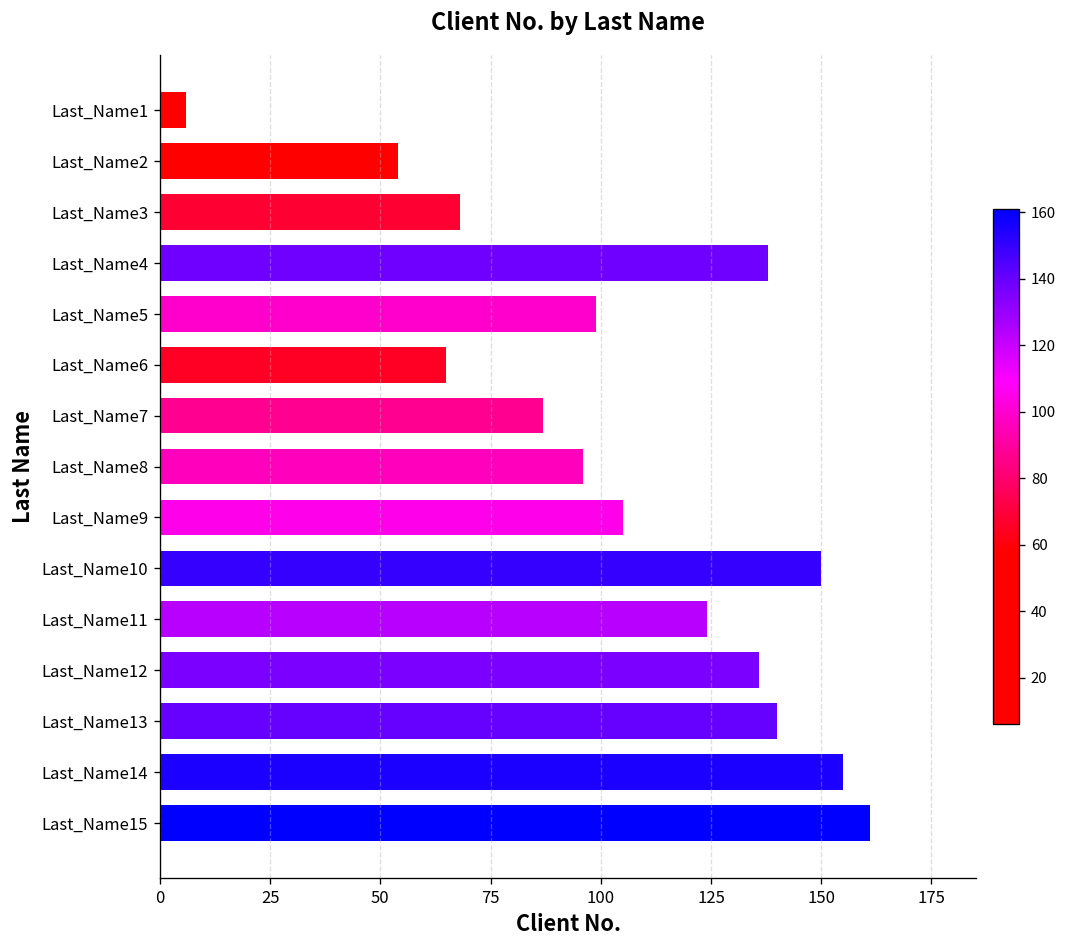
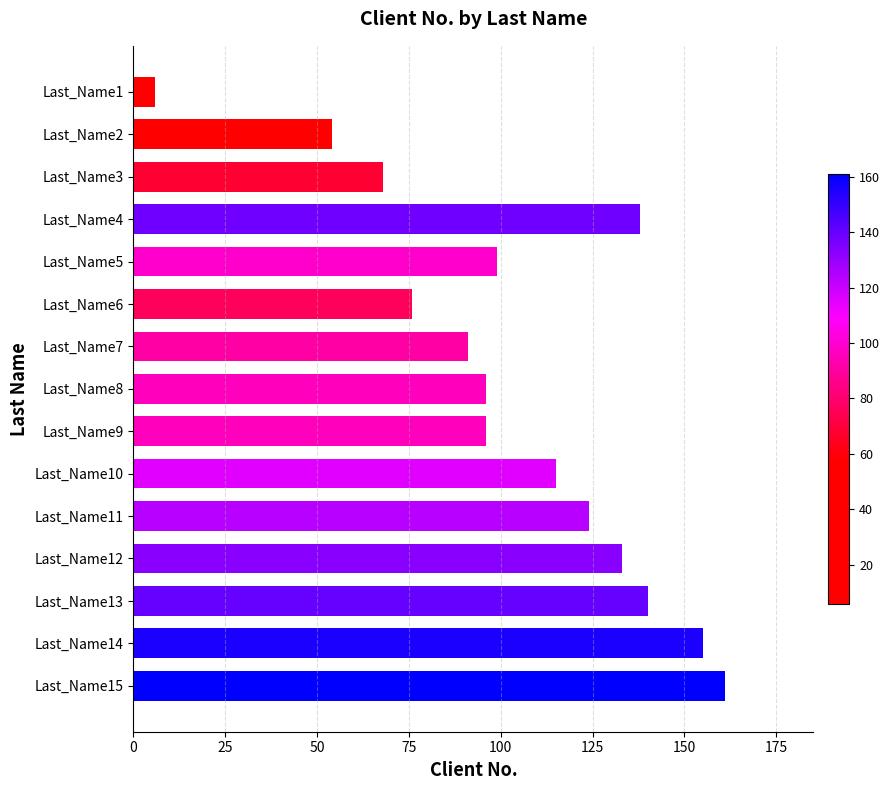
  {
    "Last_Name1": 6,
    "Last_Name2": 54,
    "Last_Name3": 68,
    "Last_Name4": 138,
    "Last_Name5": 99,
-   "Last_Name6": 65,
-   "Last_Name7": 87,
+   "Last_Name6": 76,
+   "Last_Name7": 91,
    "Last_Name8": 96,
-   "Last_Name9": 105,
-   "Last_Name10": 150,
+   "Last_Name9": 96,
+   "Last_Name10": 115,
    "Last_Name11": 124,
-   "Last_Name12": 136,
+   "Last_Name12": 133,
    "Last_Name13": 140,
    "Last_Name14": 155,
    "Last_Name15": 161
  }
